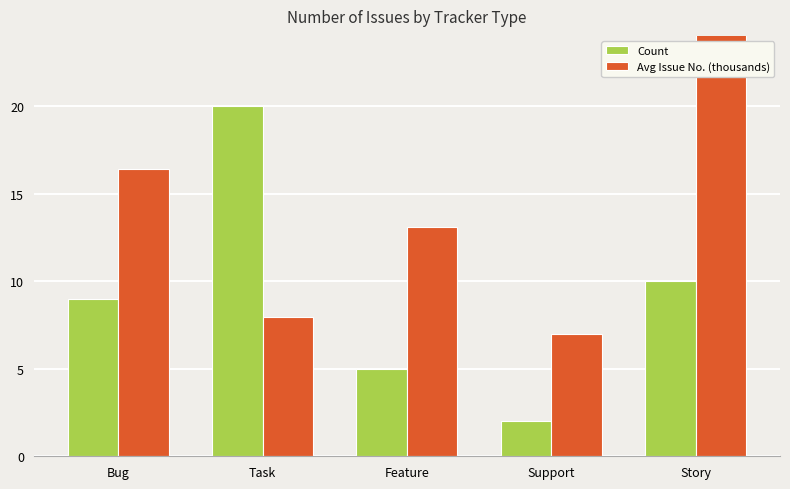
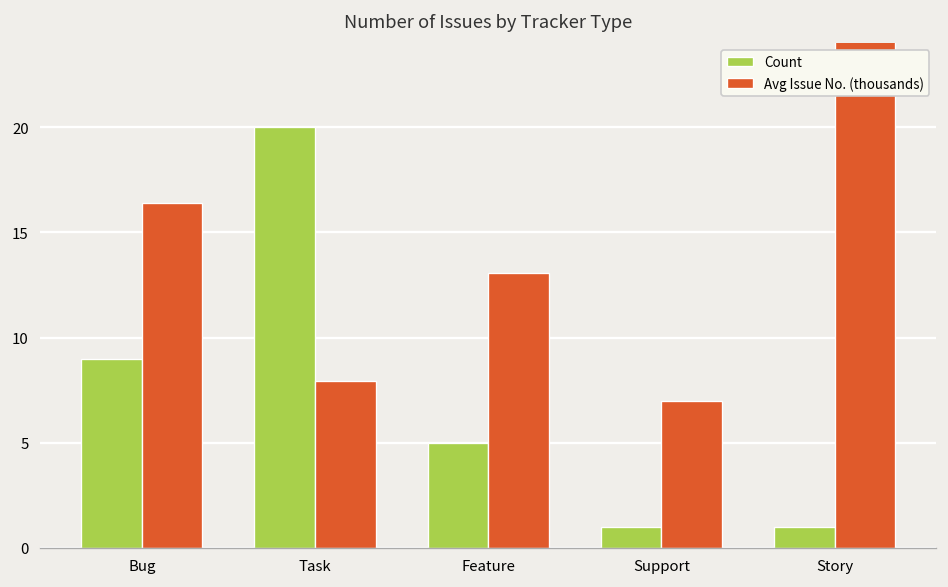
  {
    "Count": {
      "Bug": 9,
      "Task": 20,
      "Feature": 5,
-     "Support": 2,
-     "Story": 10
+     "Support": 1,
+     "Story": 1
    },
    "Avg Issue No. (thousands)": {
      "Bug": 16.4,
      "Task": 8,
      "Feature": 13,
      "Support": 7
    }
  }
